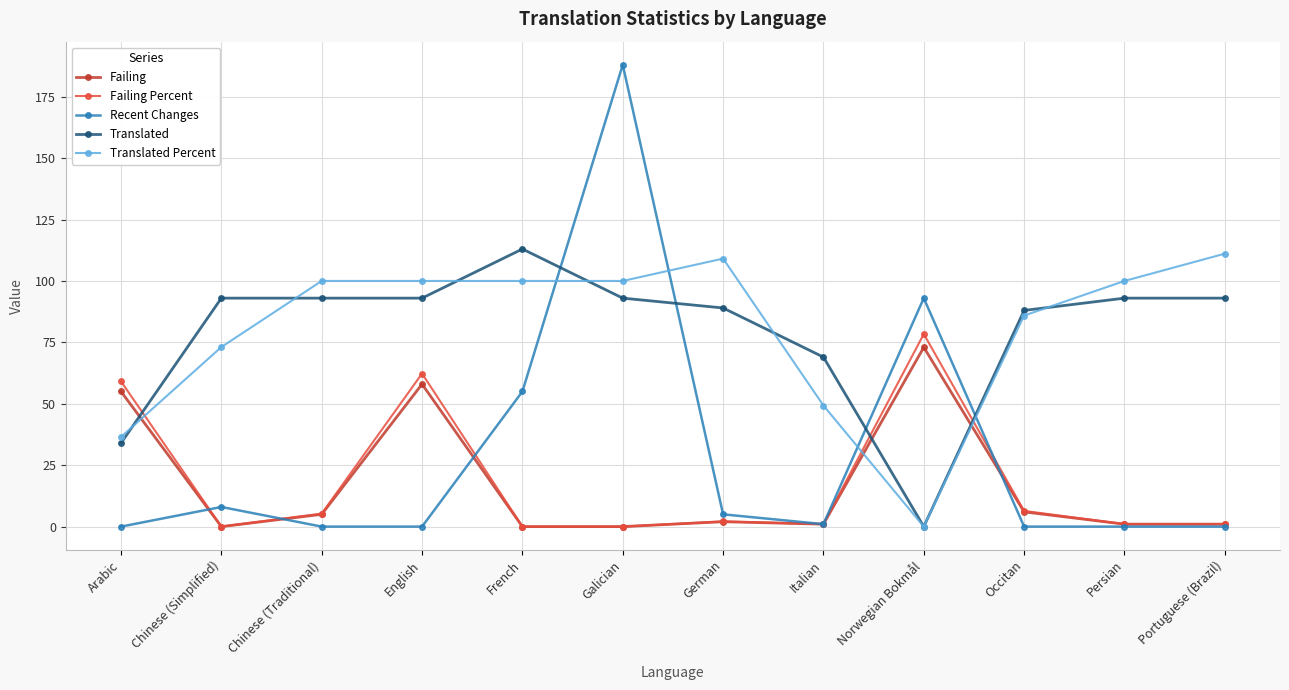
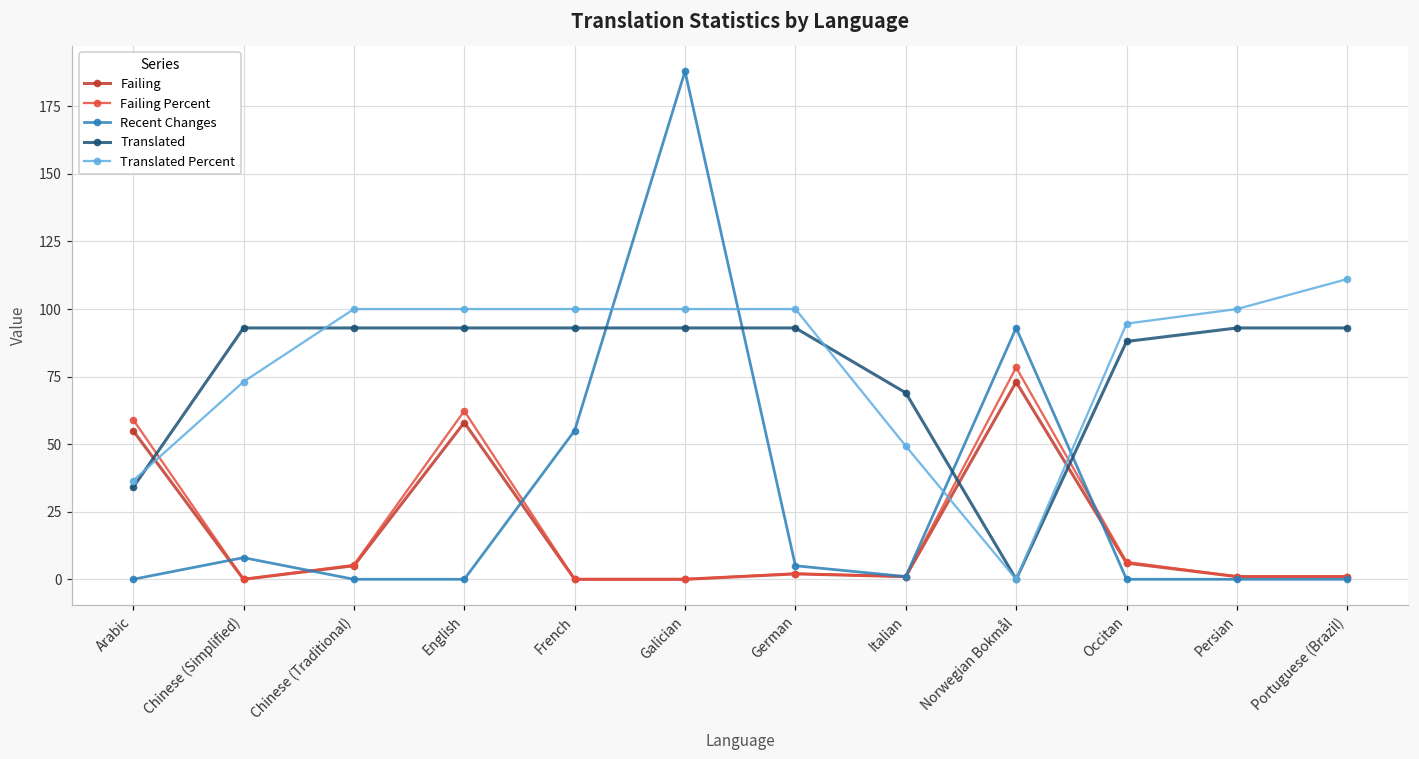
  {
    "Recent Changes": {
      "Arabic": 0,
      "Chinese (Simplified)": 8,
      "Chinese (Traditional)": 0,
      "English": 0,
      "French": 55,
      "Galician": 188,
      "German": 5,
      "Norwegian Bokmål": 93,
      "Occitan": 0
    },
    "Translated": {
      "Arabic": 34,
      "Chinese (Simplified)": 93,
      "Chinese (Traditional)": 93,
      "English": 93,
-     "French": 113,
+     "French": 93,
      "Galician": 93,
-     "German": 89,
+     "German": 93,
      "Italian": 69,
      "Occitan": 88,
      "Persian": 93,
      "Portuguese (Brazil)": 93
    },
    "Translated Percent": {
      "Arabic": 37,
      "Chinese (Simplified)": 73,
      "Chinese (Traditional)": 100,
      "English": 100,
      "French": 100,
      "Galician": 100,
-     "German": 109,
+     "German": 100,
      "Italian": 49,
-     "Occitan": 86,
+     "Occitan": 95,
      "Persian": 100,
      "Portuguese (Brazil)": 111
    }
  }
